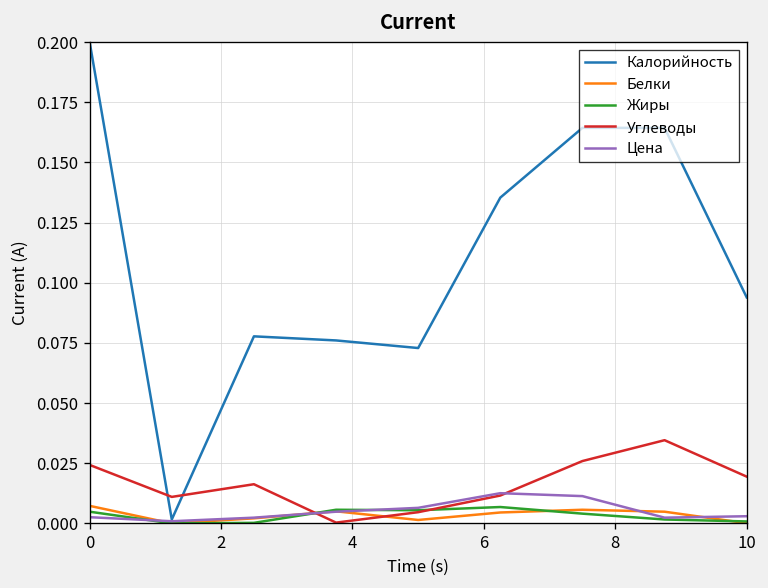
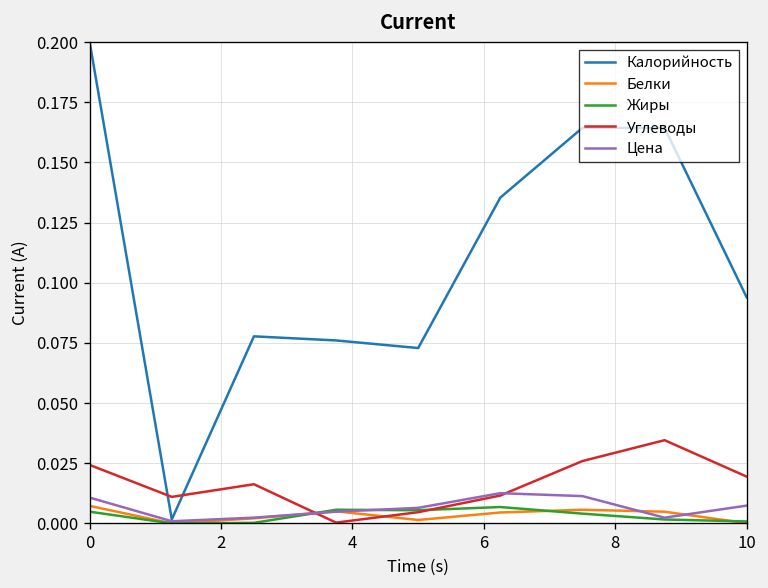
  {
    "Калорийность": {
      "0": 0.200,
      "10": 0.094
    },
    "Белки": {
      "0": 0.007
    },
    "Жиры": {
      "0": 0.005
    },
    "Углеводы": {
      "0": 0.024,
      "10": 0.019
    },
    "Цена": {
-     "0": 0.003,
-     "10": 0.003
+     "0": 0.011,
+     "10": 0.007
    }
  }
